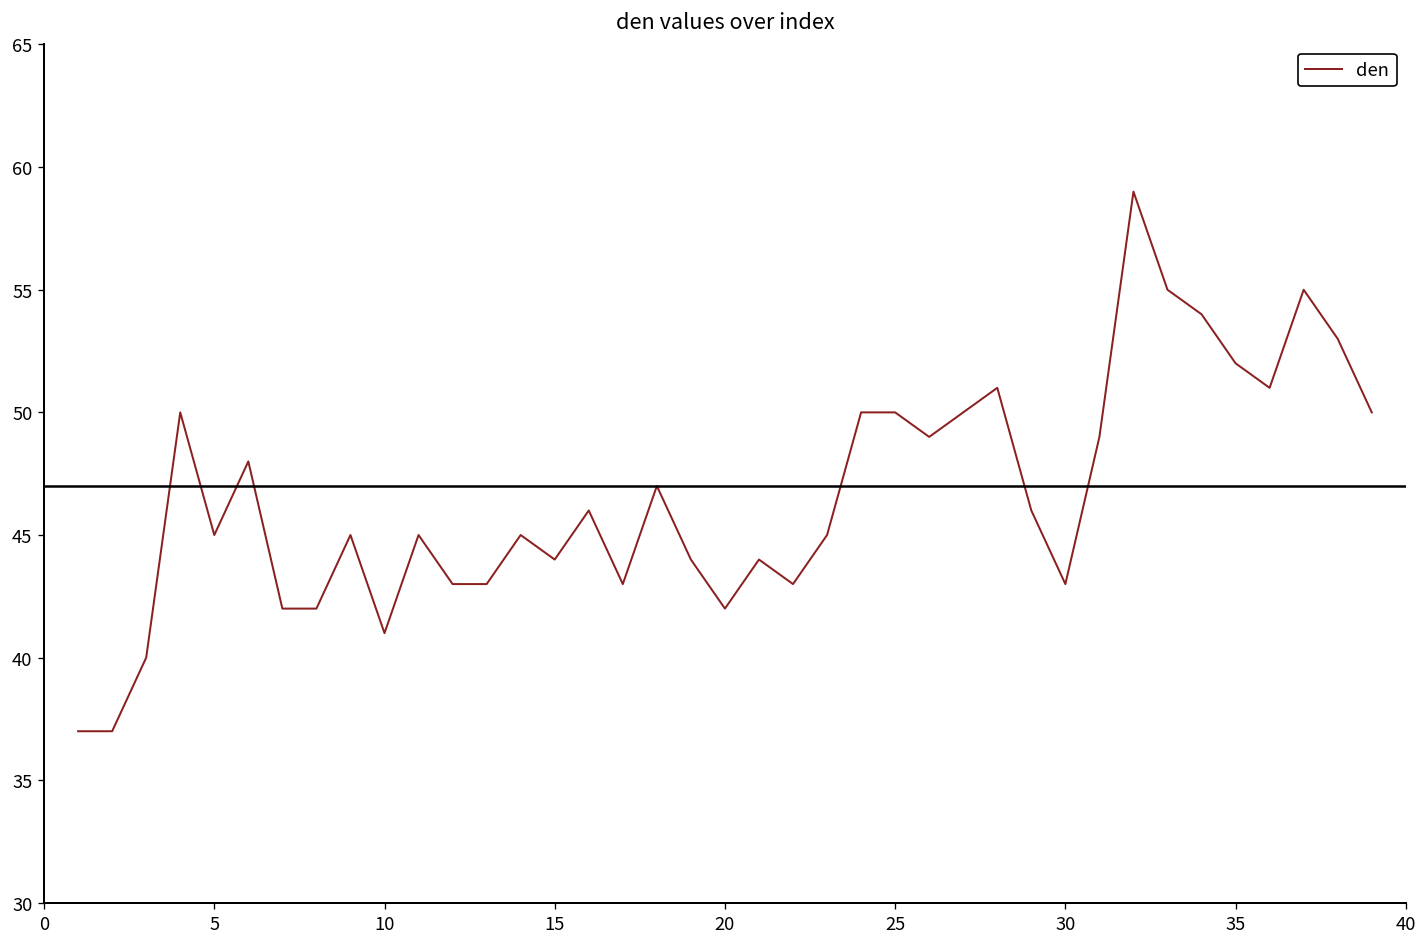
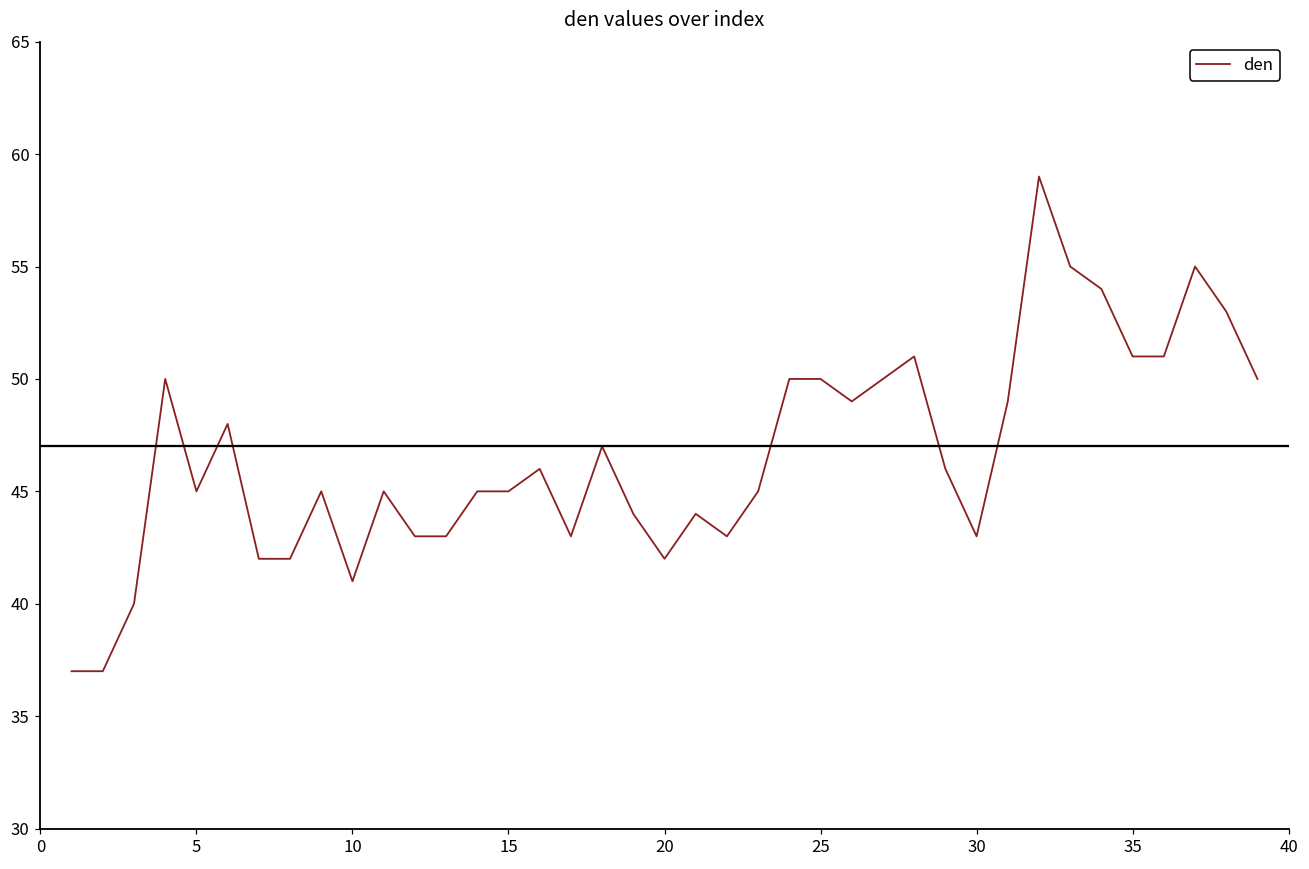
  {
    "5": 45,
    "10": 41,
-   "15": 44,
+   "15": 45,
    "20": 42,
    "25": 50,
    "30": 43,
-   "35": 52
+   "35": 51
  }
